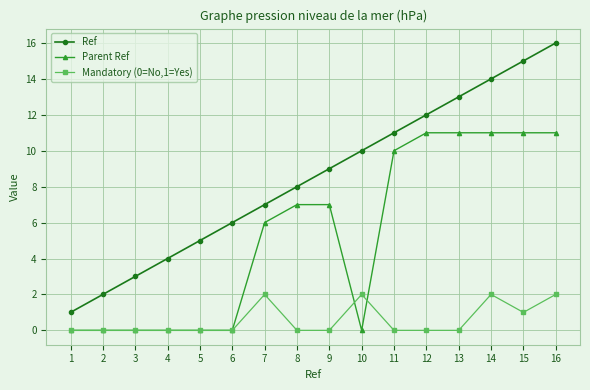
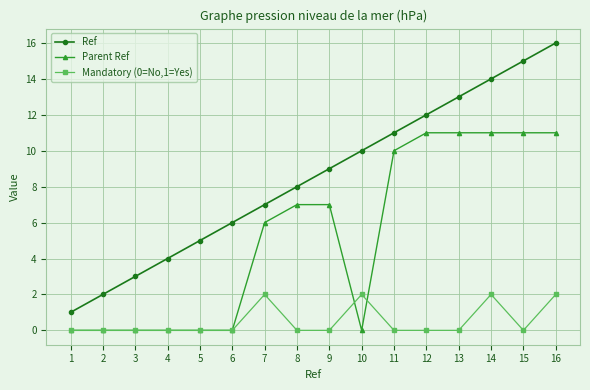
  {
    "Mandatory (0=No,1=Yes)": {
      "7": 2,
      "8": 0,
      "9": 0,
      "10": 2,
      "11": 0,
      "12": 0,
      "13": 0,
      "14": 2,
-     "15": 1,
+     "15": 0,
      "16": 2
    }
  }
